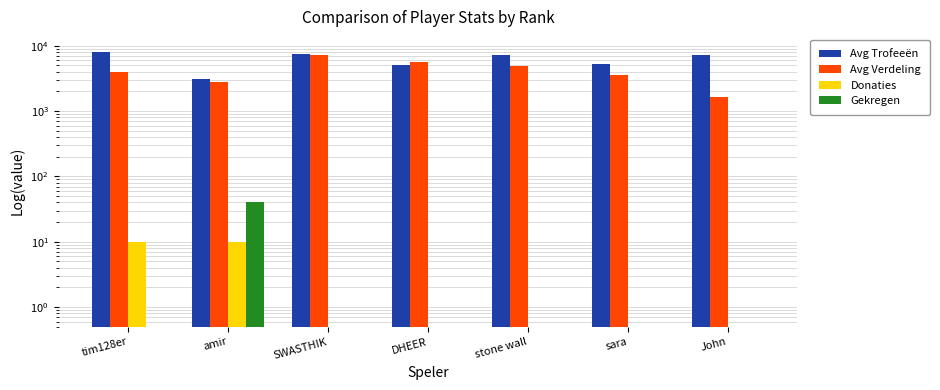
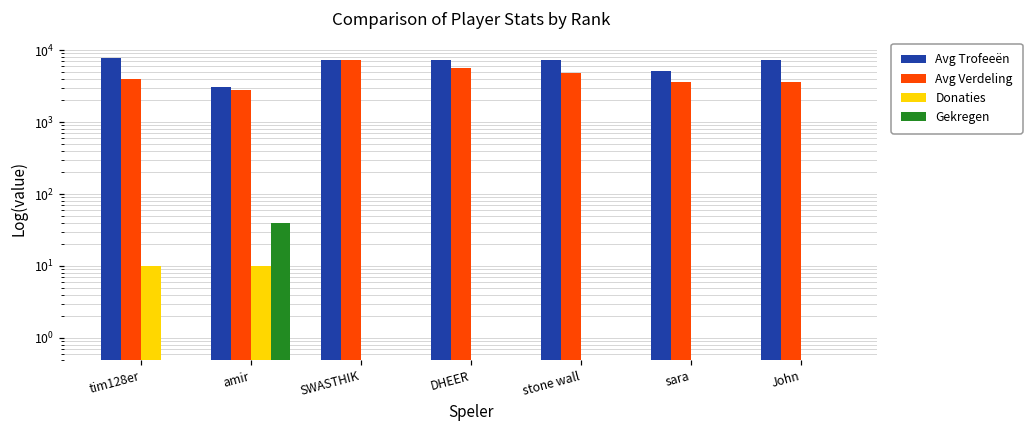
  {
    "Avg Trofeeën": {
      "tim128er": 8000,
      "amir": 3000,
      "SWASTHIK": 7000,
-     "DHEER": 5000,
+     "DHEER": 7000,
      "stone wall": 7000,
      "sara": 5000,
      "John": 7000
    },
    "Avg Verdeling": {
      "tim128er": 4000,
      "amir": 2800,
      "SWASTHIK": 7000,
      "DHEER": 6000,
      "stone wall": 5000,
      "sara": 4000,
-     "John": 1700
+     "John": 4000
    },
    "Donaties": {
      "tim128er": 10,
      "amir": 10,
      "SWASTHIK": 0.5,
      "DHEER": 0.5,
      "stone wall": 0.5,
      "sara": 0.5,
      "John": 0.5
    },
    "Gekregen": {
      "tim128er": 0.5,
      "amir": 40,
      "SWASTHIK": 0.5,
      "DHEER": 0.5,
      "stone wall": 0.5,
      "sara": 0.5,
      "John": 0.5
    }
  }
